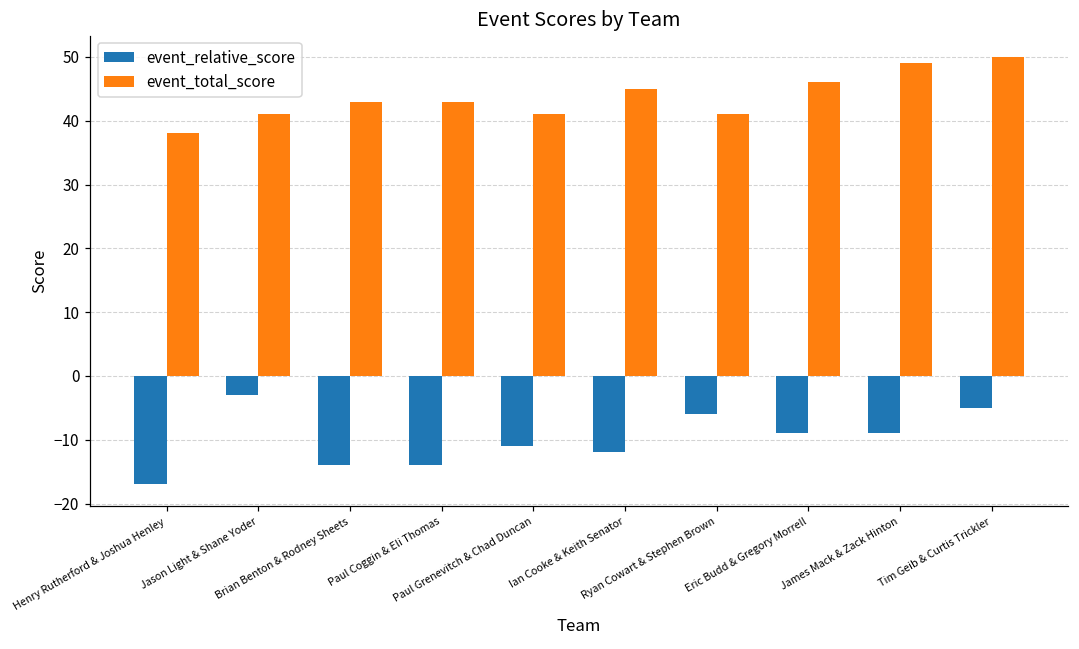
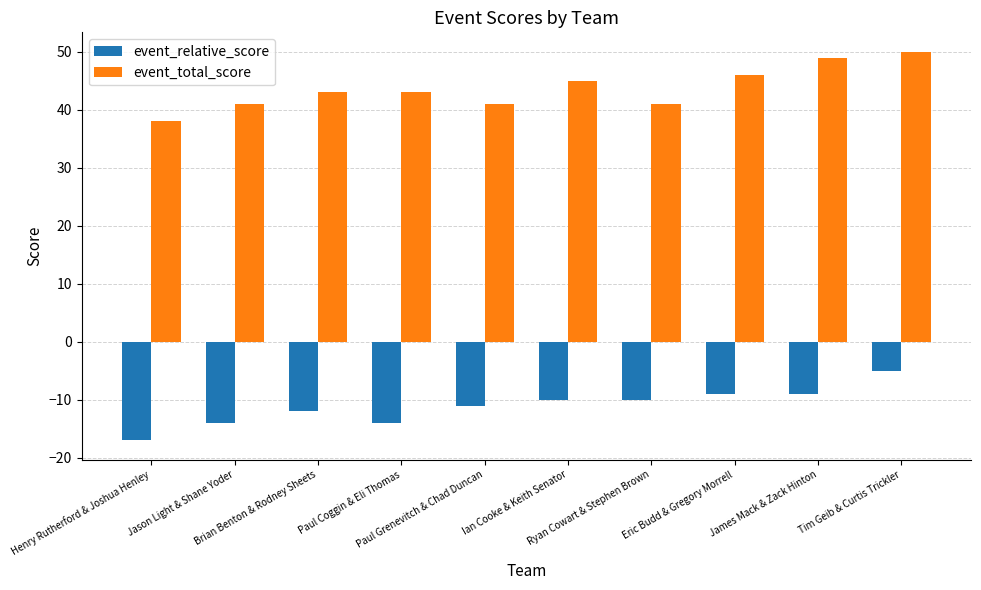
  {
    "event_relative_score": {
      "Henry Rutherford & Joshua Henley": -17,
-     "Jason Light & Shane Yoder": -3,
-     "Brian Benton & Rodney Sheets": -14,
+     "Jason Light & Shane Yoder": -14,
+     "Brian Benton & Rodney Sheets": -12,
      "Paul Coggin & Eli Thomas": -14,
      "Paul Grenevitch & Chad Duncan": -11,
-     "Ian Cooke & Keith Senator": -12,
-     "Ryan Cowart & Stephen Brown": -6,
+     "Ian Cooke & Keith Senator": -10,
+     "Ryan Cowart & Stephen Brown": -10,
      "Eric Budd & Gregory Morrell": -9,
      "James Mack & Zack Hinton": -9,
      "Tim Geib & Curtis Trickler": -5
    },
    "event_total_score": {
      "Henry Rutherford & Joshua Henley": 38,
      "Jason Light & Shane Yoder": 41,
      "Brian Benton & Rodney Sheets": 43,
      "Paul Coggin & Eli Thomas": 43,
      "Paul Grenevitch & Chad Duncan": 41,
      "Ian Cooke & Keith Senator": 45,
      "Ryan Cowart & Stephen Brown": 41,
      "Eric Budd & Gregory Morrell": 46,
      "James Mack & Zack Hinton": 49,
      "Tim Geib & Curtis Trickler": 50
    }
  }
